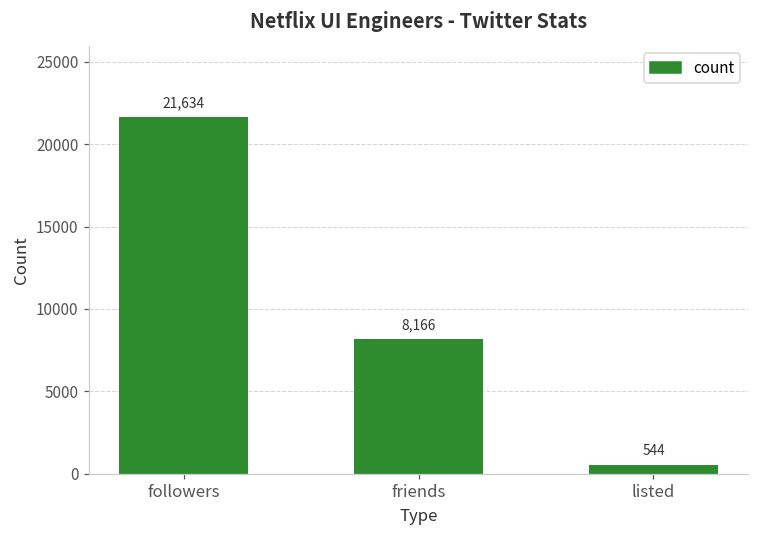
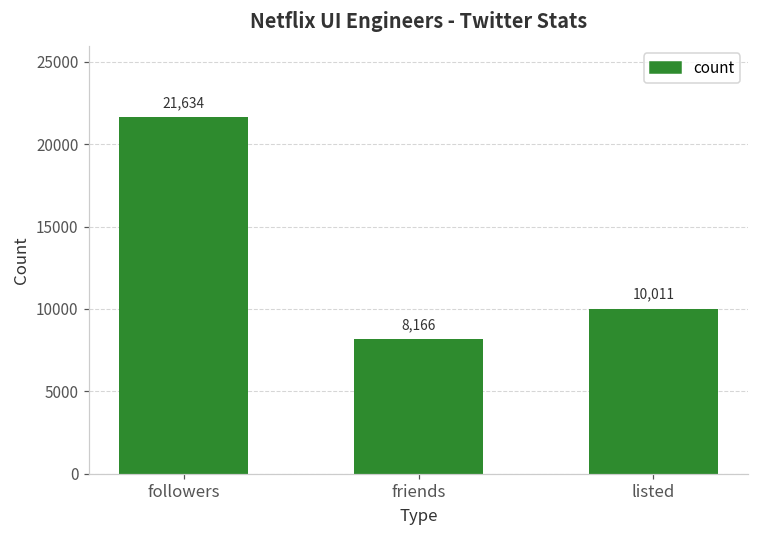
  {
    "followers": "21,634",
    "friends": "8,166",
-   "listed": "544"
+   "listed": "10,011"
  }
